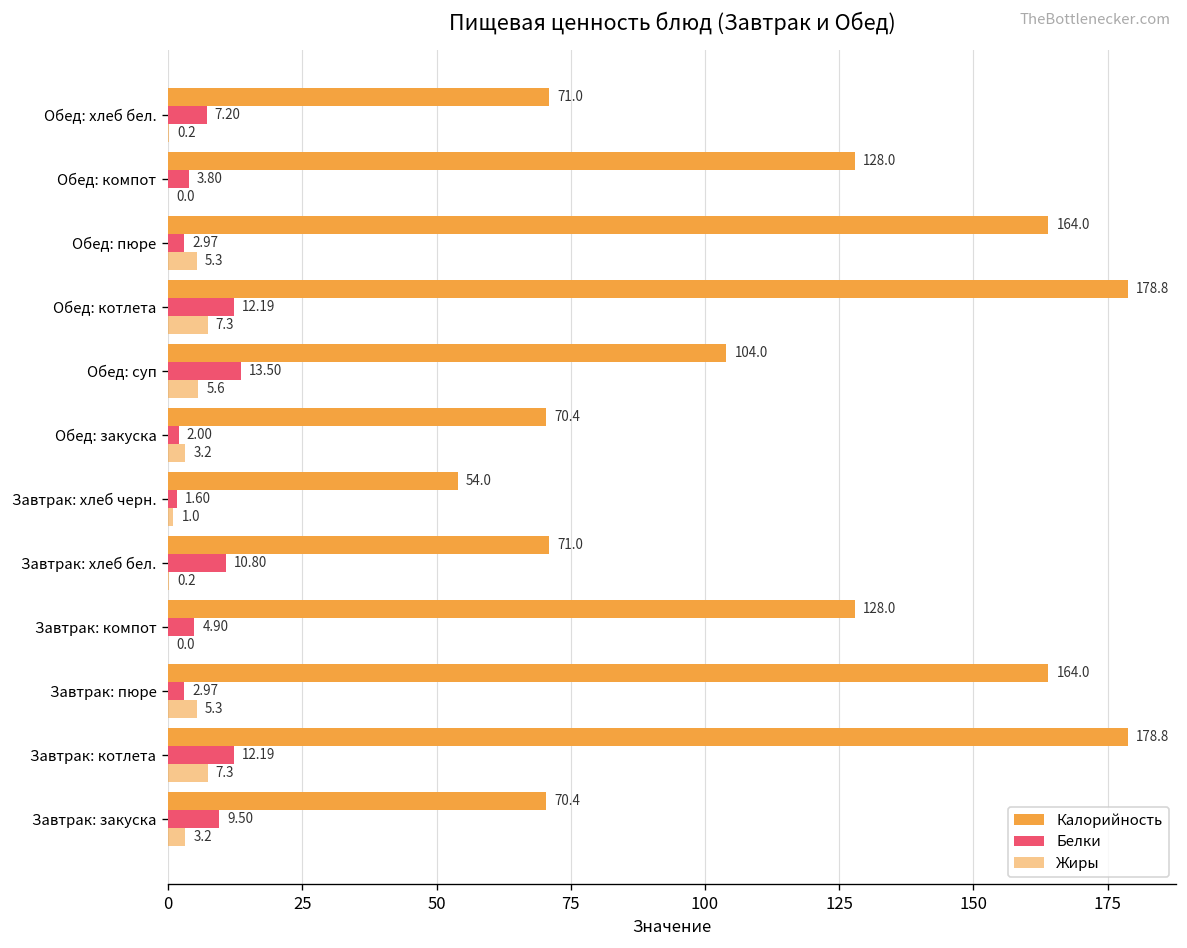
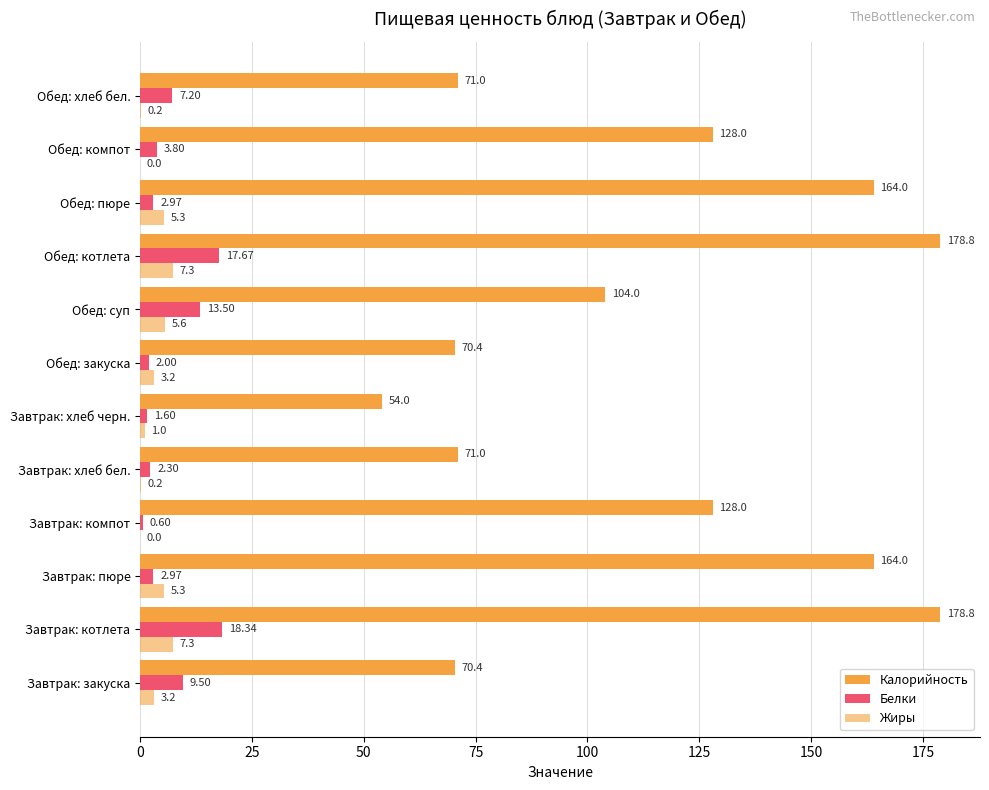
  {
    "Белки": {
      "Обед: хлеб бел.": 7.20,
      "Обед: компот": 3.80,
      "Обед: пюре": 2.97,
-     "Обед: котлета": 12.19,
+     "Обед: котлета": 17.67,
      "Обед: суп": 13.50,
      "Обед: закуска": 2.00,
      "Завтрак: хлеб черн.": 1.60,
-     "Завтрак: хлеб бел.": 10.80,
-     "Завтрак: компот": 4.90,
+     "Завтрак: хлеб бел.": 2.30,
+     "Завтрак: компот": 0.60,
      "Завтрак: пюре": 2.97,
-     "Завтрак: котлета": 12.19,
+     "Завтрак: котлета": 18.34,
      "Завтрак: закуска": 9.50
    }
  }
